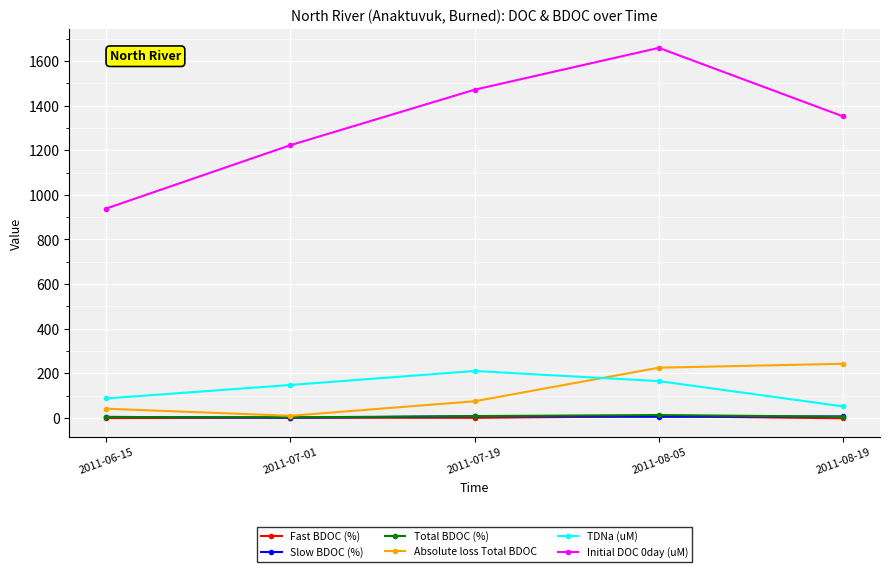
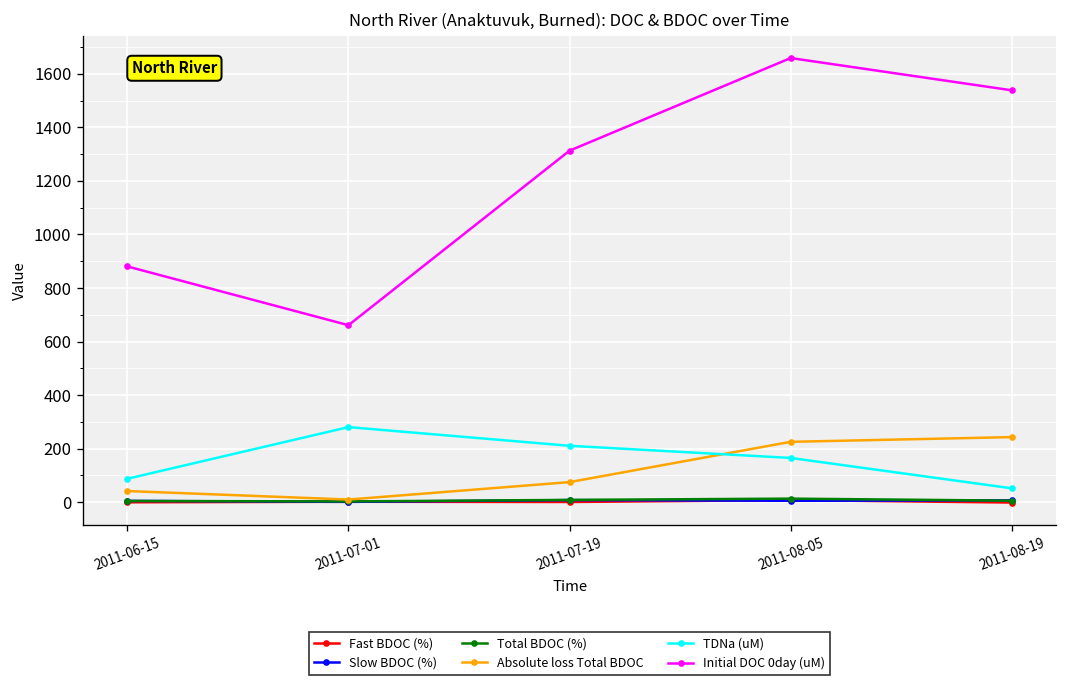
  {
    "Absolute loss Total BDOC": {
      "2011-06-15": 40,
      "2011-07-19": 80,
      "2011-08-05": 230,
      "2011-08-19": 240
    },
    "TDNa (uM)": {
      "2011-06-15": 90,
-     "2011-07-01": 150,
+     "2011-07-01": 280,
      "2011-07-19": 210,
      "2011-08-05": 170,
      "2011-08-19": 50
    },
    "Initial DOC 0day (uM)": {
-     "2011-06-15": 940,
-     "2011-07-01": 1220,
-     "2011-07-19": 1470,
+     "2011-06-15": 880,
+     "2011-07-01": 660,
+     "2011-07-19": 1310,
      "2011-08-05": 1660,
-     "2011-08-19": 1350
+     "2011-08-19": 1540
    }
  }
